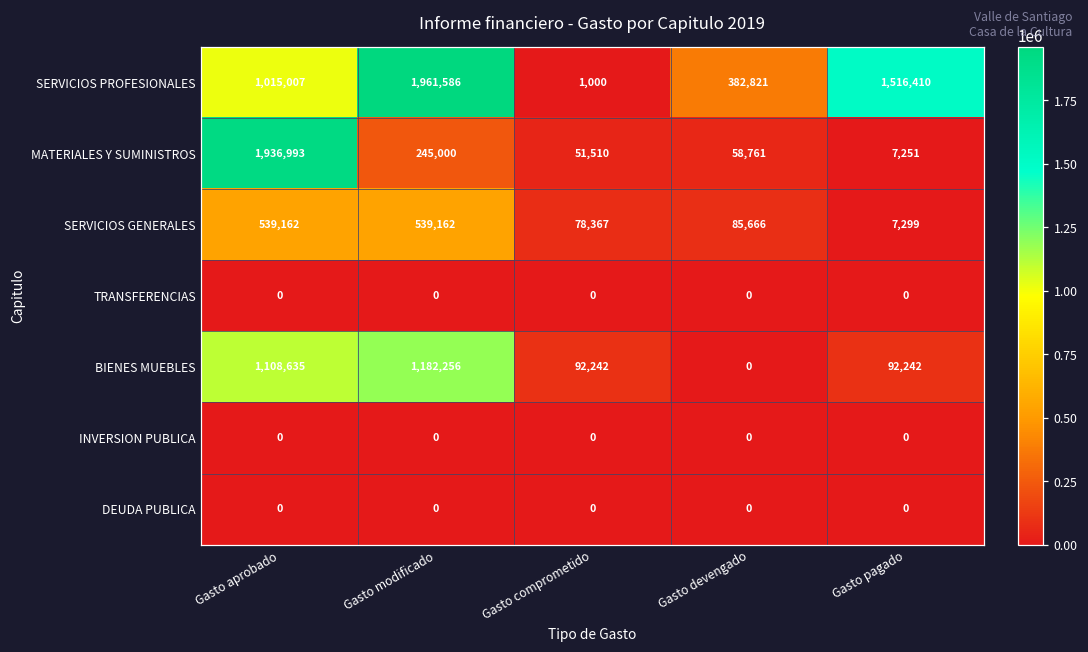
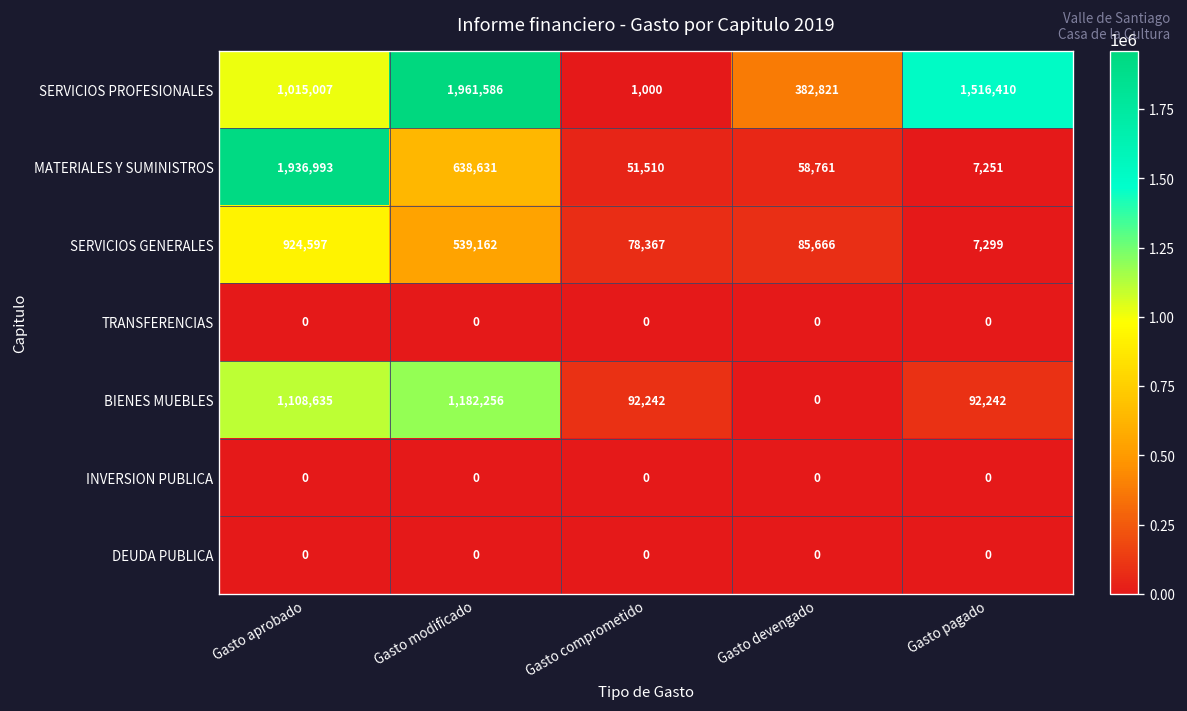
  {
    "SERVICIOS PROFESIONALES": {
      "Gasto aprobado": "1,015,007",
      "Gasto modificado": "1,961,586",
      "Gasto comprometido": "1,000",
      "Gasto devengado": "382,821",
      "Gasto pagado": "1,516,410"
    },
    "MATERIALES Y SUMINISTROS": {
      "Gasto aprobado": "1,936,993",
-     "Gasto modificado": "245,000",
+     "Gasto modificado": "638,631",
      "Gasto comprometido": "51,510",
      "Gasto devengado": "58,761",
      "Gasto pagado": "7,251"
    },
    "SERVICIOS GENERALES": {
-     "Gasto aprobado": "539,162",
+     "Gasto aprobado": "924,597",
      "Gasto modificado": "539,162",
      "Gasto comprometido": "78,367",
      "Gasto devengado": "85,666",
      "Gasto pagado": "7,299"
    },
    "TRANSFERENCIAS": {
      "Gasto aprobado": "0",
      "Gasto modificado": "0",
      "Gasto comprometido": "0",
      "Gasto devengado": "0",
      "Gasto pagado": "0"
    },
    "BIENES MUEBLES": {
      "Gasto aprobado": "1,108,635",
      "Gasto modificado": "1,182,256",
      "Gasto comprometido": "92,242",
      "Gasto devengado": "0",
      "Gasto pagado": "92,242"
    },
    "INVERSION PUBLICA": {
      "Gasto aprobado": "0",
      "Gasto modificado": "0",
      "Gasto comprometido": "0",
      "Gasto devengado": "0",
      "Gasto pagado": "0"
    },
    "DEUDA PUBLICA": {
      "Gasto aprobado": "0",
      "Gasto modificado": "0",
      "Gasto comprometido": "0",
      "Gasto devengado": "0",
      "Gasto pagado": "0"
    }
  }
